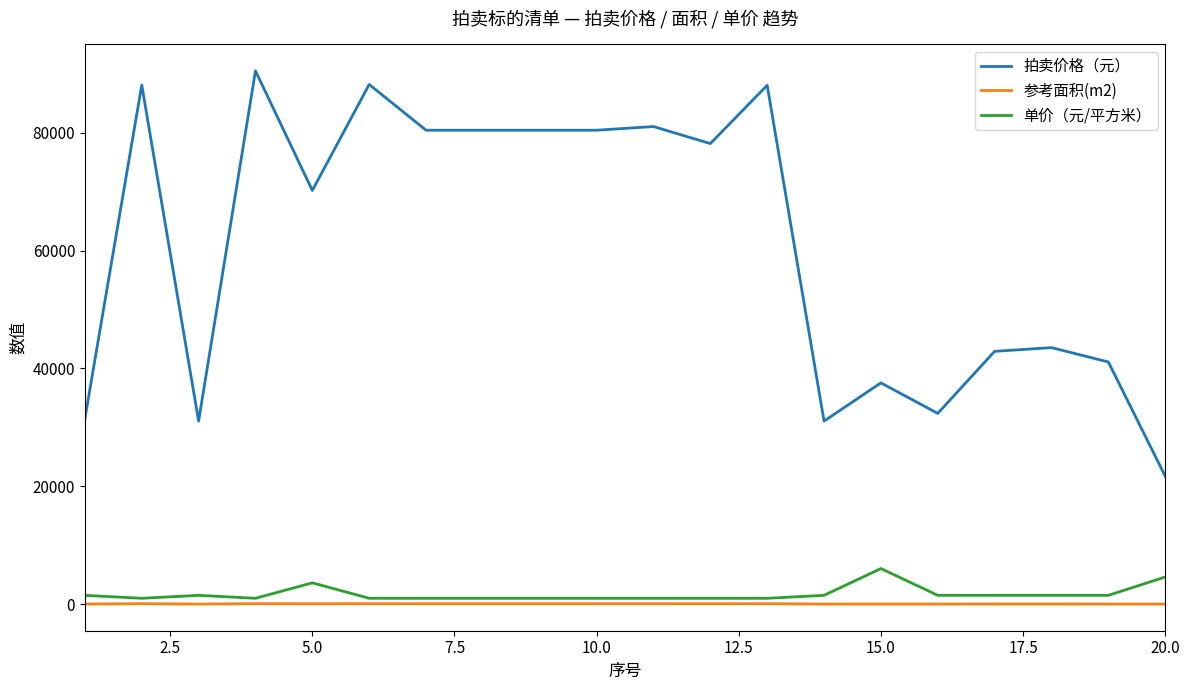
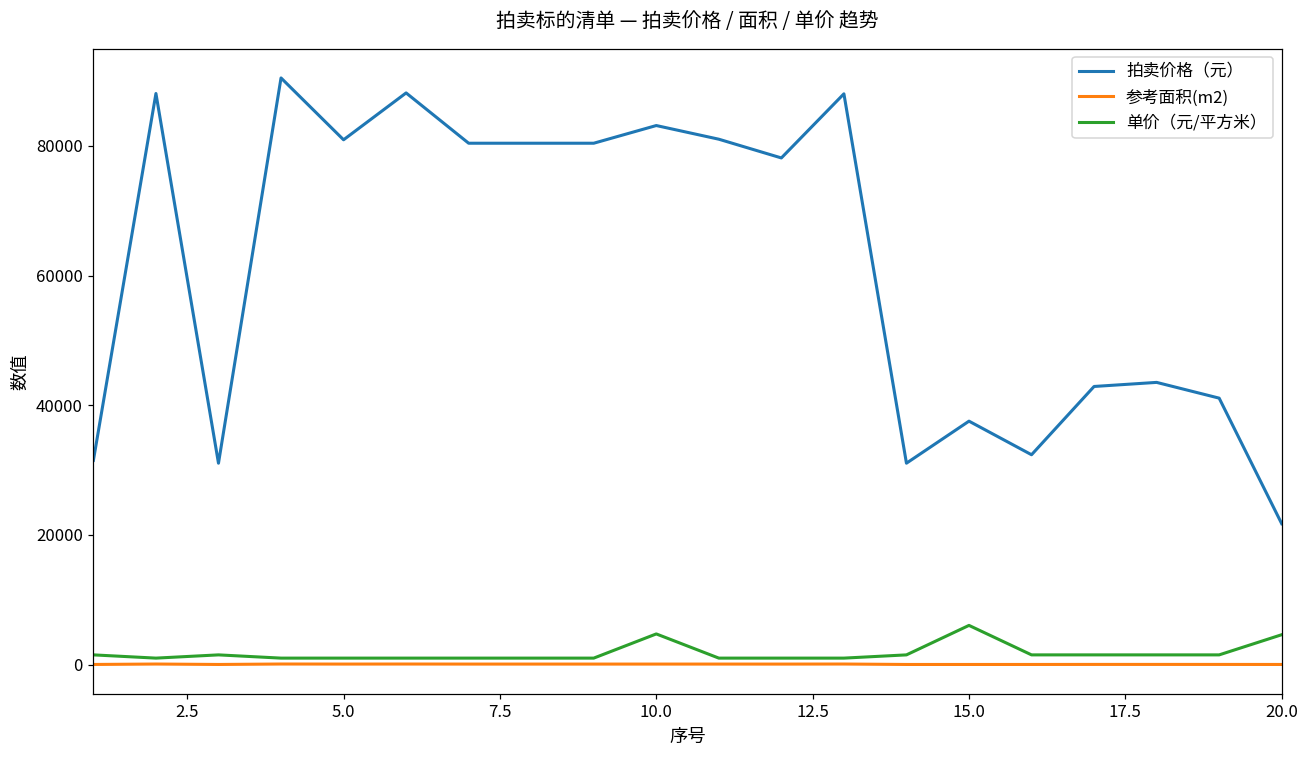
  {
    "拍卖价格（元）": {
-     "5.0": 70000,
-     "10.0": 80000,
+     "5.0": 81000,
+     "10.0": 83000,
      "15.0": 38000,
      "20.0": 22000
    },
    "参考面积(m2)": {
      "5.0": 0,
      "10.0": 0,
      "15.0": 0,
      "20.0": 0
    },
    "单价（元/平方米）": {
-     "5.0": 4000,
-     "10.0": 1000,
+     "5.0": 1000,
+     "10.0": 5000,
      "15.0": 6000,
      "20.0": 5000
    }
  }
